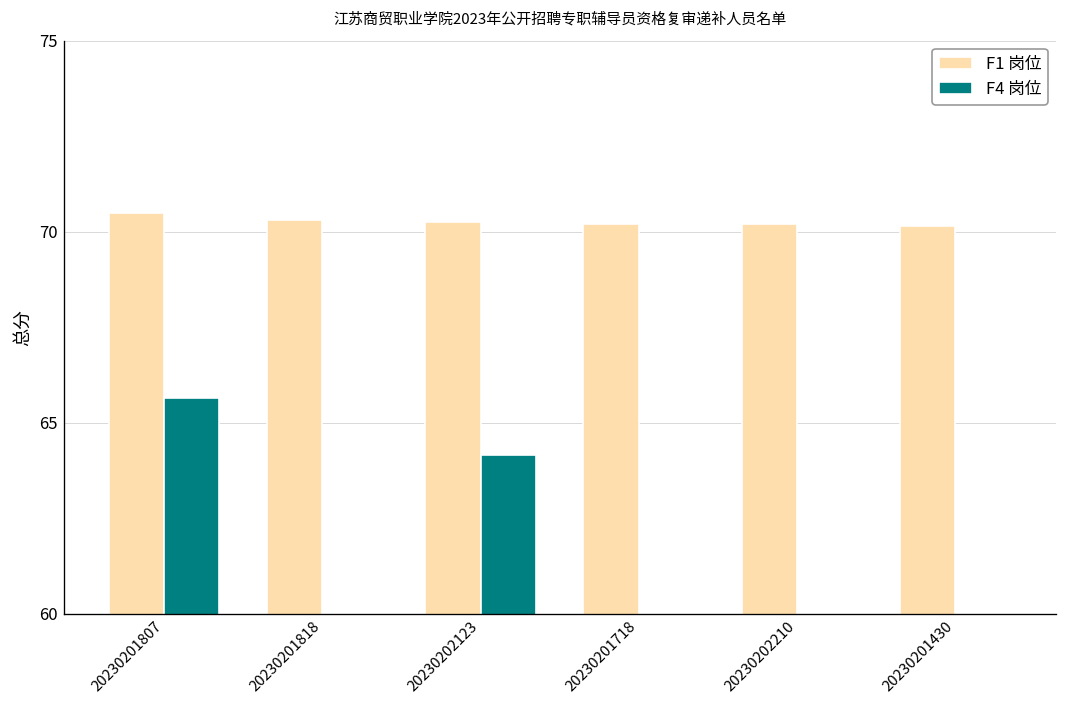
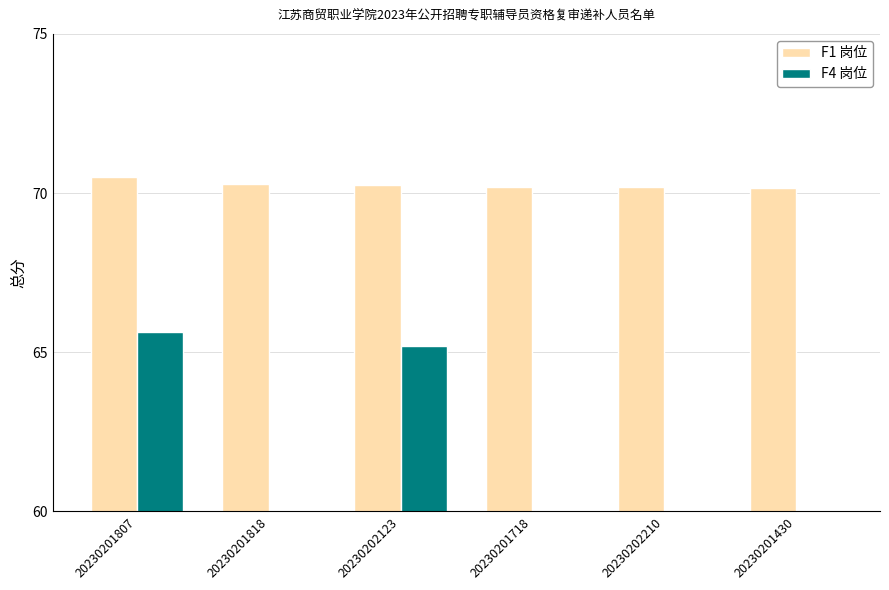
  {
    "F1 岗位": {
      "20230201807": 70.5,
      "20230201818": 70.3,
      "20230202123": 70.3,
      "20230201718": 70.2,
      "20230202210": 70.2,
      "20230201430": 70.2
    },
    "F4 岗位": {
      "20230201807": 65.7,
-     "20230202123": 64.2
+     "20230202123": 65.2
    }
  }
